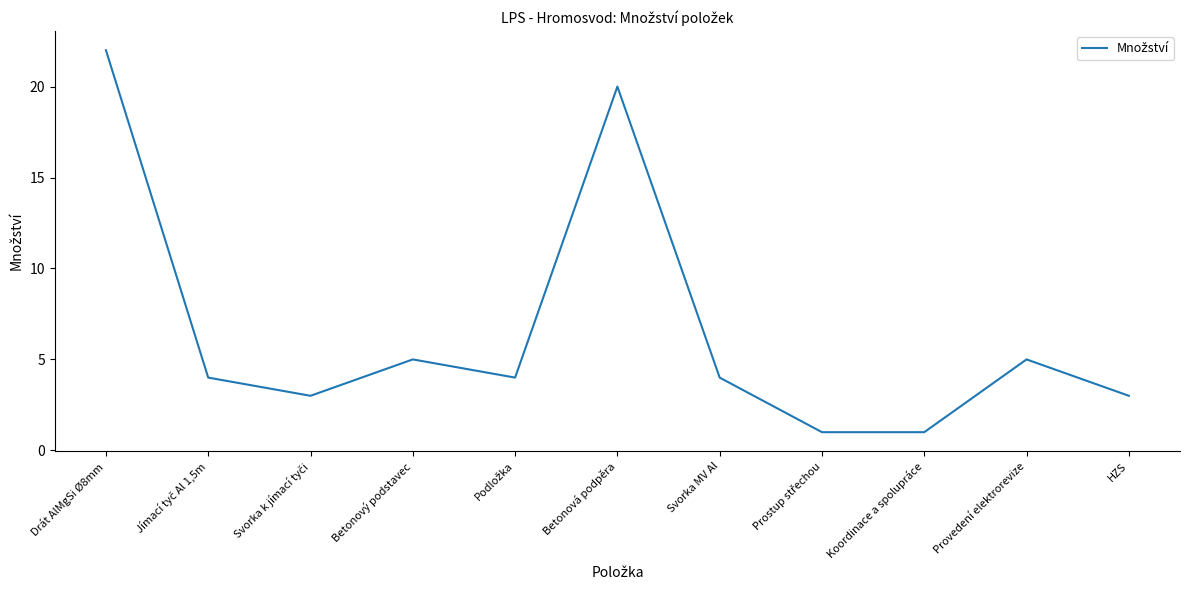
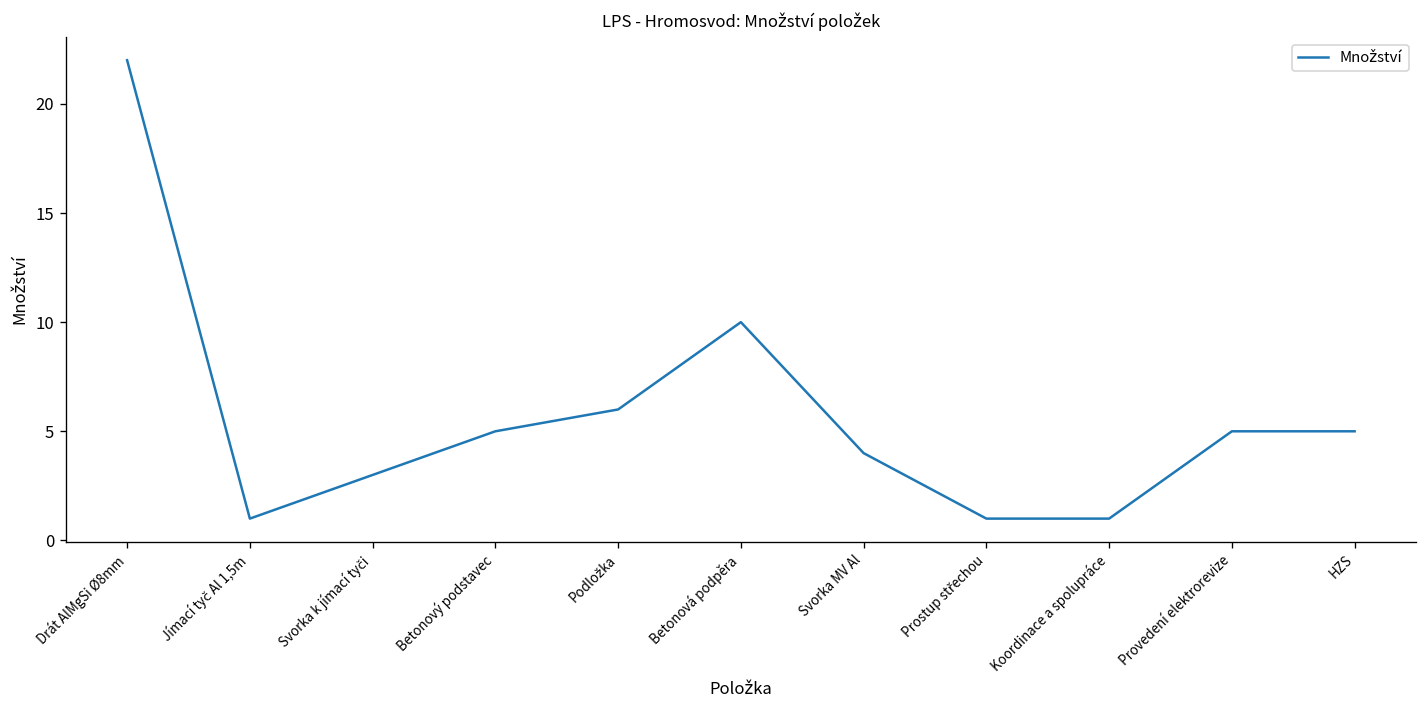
  {
    "Drát AlMgSi Ø8mm": 22,
-   "Jímací tyč Al 1,5m": 4,
+   "Jímací tyč Al 1,5m": 1,
    "Svorka k jímací tyči": 3,
    "Betonový podstavec": 5,
-   "Podložka": 4,
-   "Betonová podpěra": 20,
+   "Podložka": 6,
+   "Betonová podpěra": 10,
    "Svorka MV Al": 4,
    "Prostup střechou": 1,
    "Koordinace a spolupráce": 1,
    "Provedení elektrorevize": 5,
-   "HZS": 3
+   "HZS": 5
  }
